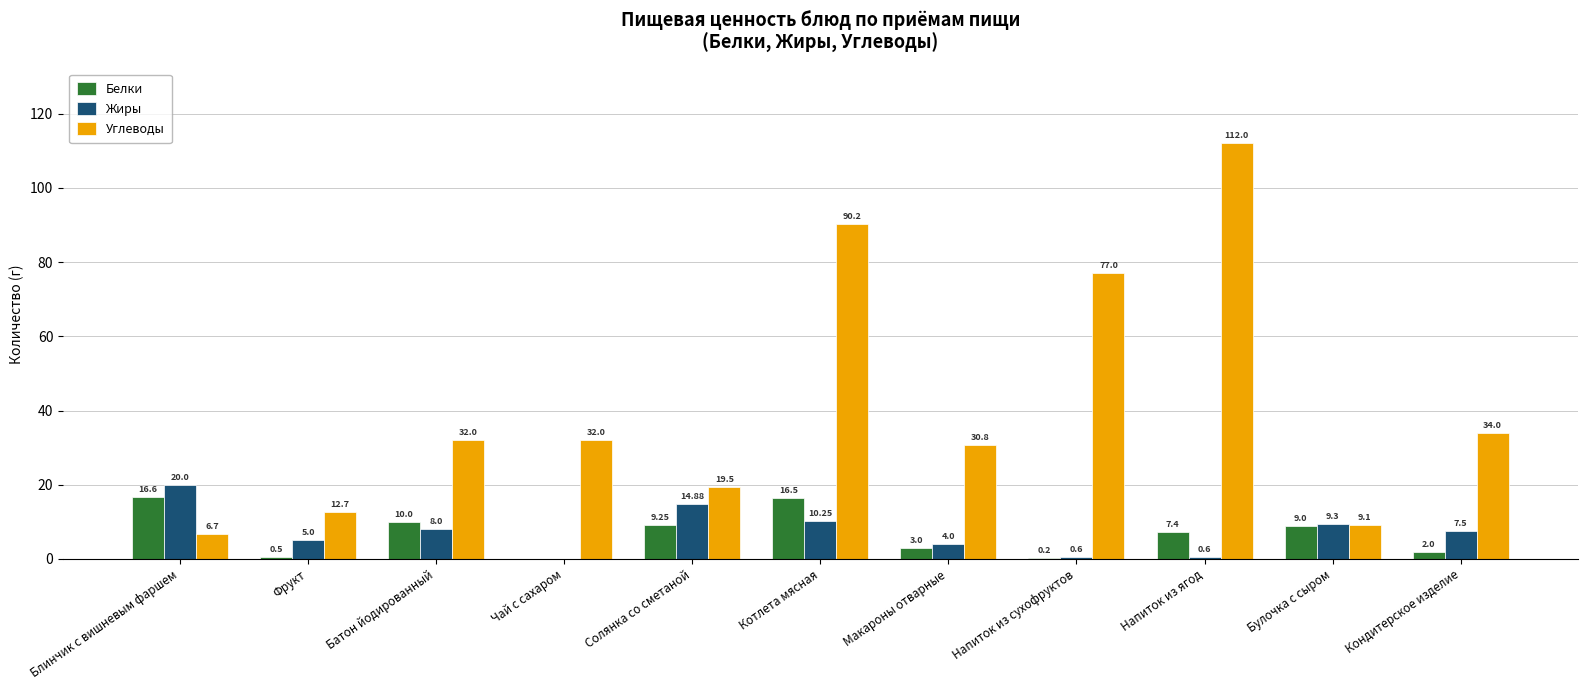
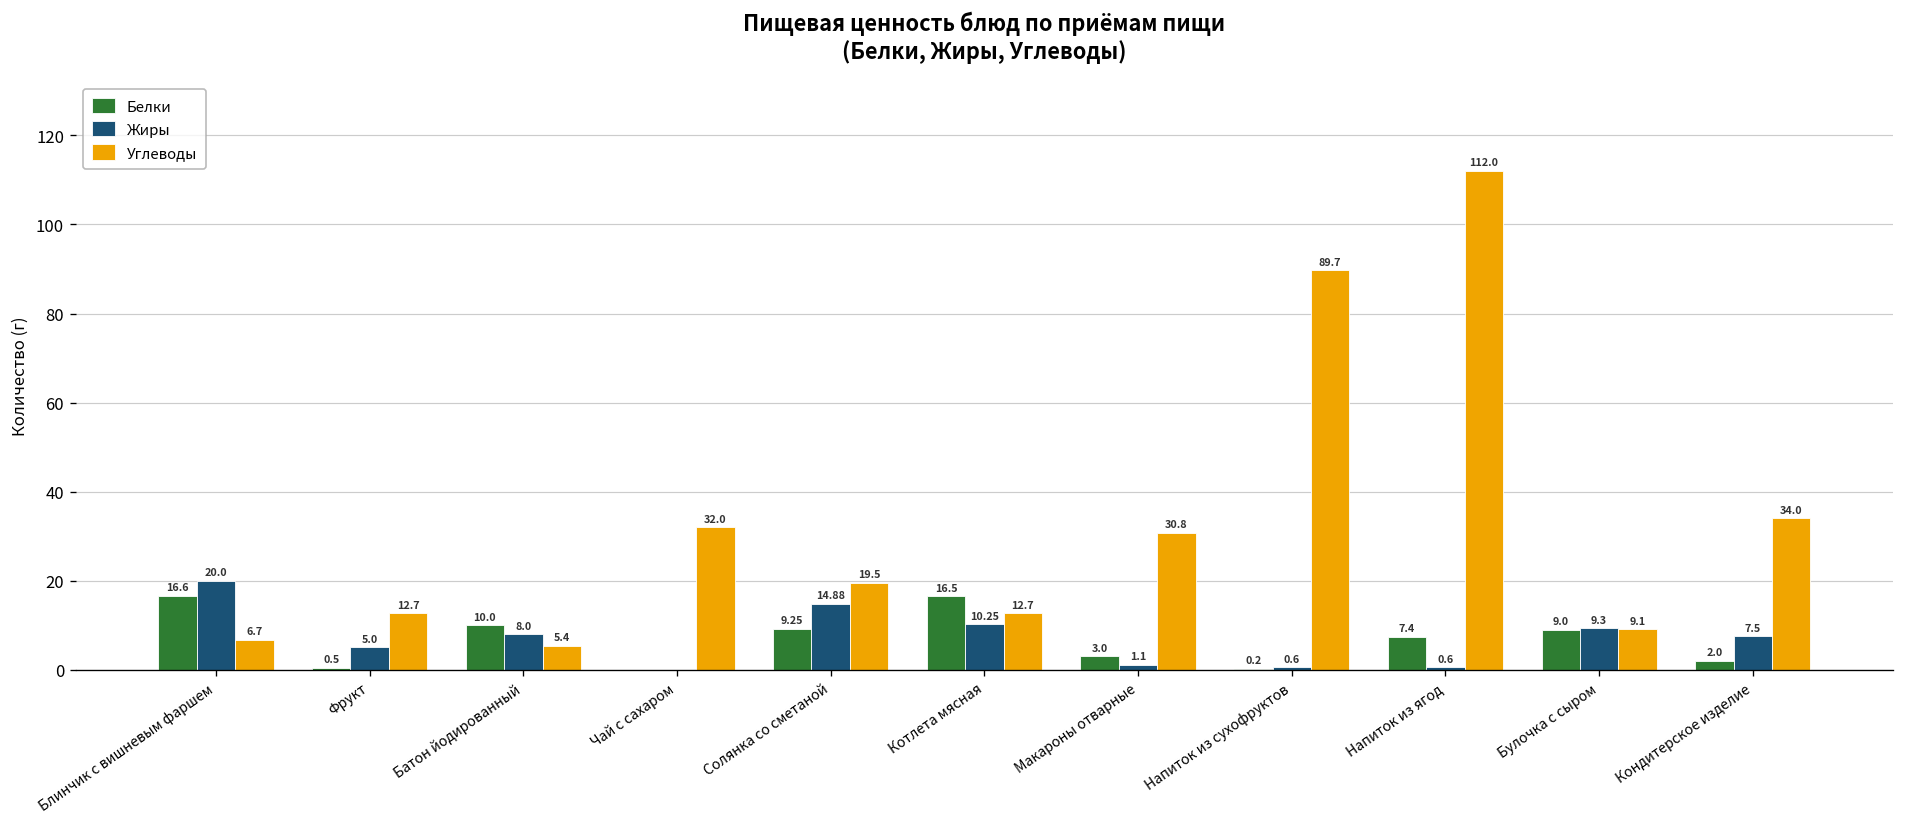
  {
    "Белки": {
      "Блинчик с вишневым фаршем": 16.6,
      "Фрукт": 0.5,
      "Батон йодированный": 10.0,
      "Солянка со сметаной": 9.25,
      "Котлета мясная": 16.5,
      "Макароны отварные": 3.0,
      "Напиток из сухофруктов": 0.2,
      "Напиток из ягод": 7.4,
      "Булочка с сыром": 9.0,
      "Кондитерское изделие": 2.0
    },
    "Жиры": {
      "Блинчик с вишневым фаршем": 20.0,
      "Фрукт": 5.0,
      "Батон йодированный": 8.0,
      "Солянка со сметаной": 14.88,
      "Котлета мясная": 10.25,
-     "Макароны отварные": 4.0,
+     "Макароны отварные": 1.1,
      "Напиток из сухофруктов": 0.6,
      "Напиток из ягод": 0.6,
      "Булочка с сыром": 9.3,
      "Кондитерское изделие": 7.5
    },
    "Углеводы": {
      "Блинчик с вишневым фаршем": 6.7,
      "Фрукт": 12.7,
-     "Батон йодированный": 32.0,
+     "Батон йодированный": 5.4,
      "Чай с сахаром": 32.0,
      "Солянка со сметаной": 19.5,
-     "Котлета мясная": 90.2,
+     "Котлета мясная": 12.7,
      "Макароны отварные": 30.8,
-     "Напиток из сухофруктов": 77.0,
+     "Напиток из сухофруктов": 89.7,
      "Напиток из ягод": 112.0,
      "Булочка с сыром": 9.1,
      "Кондитерское изделие": 34.0
    }
  }
